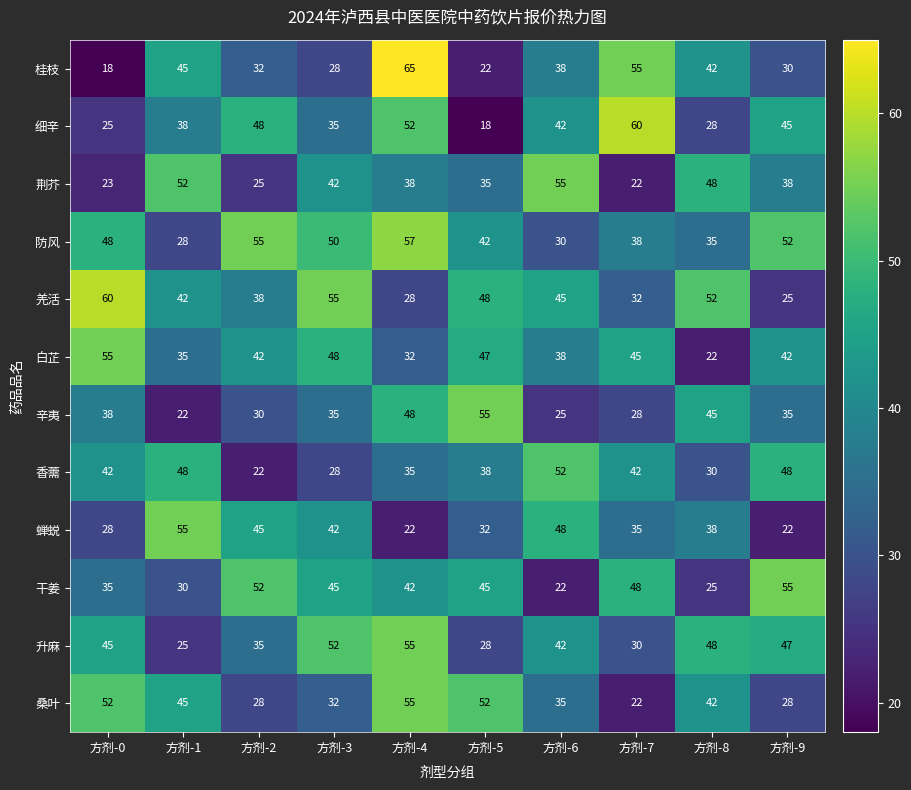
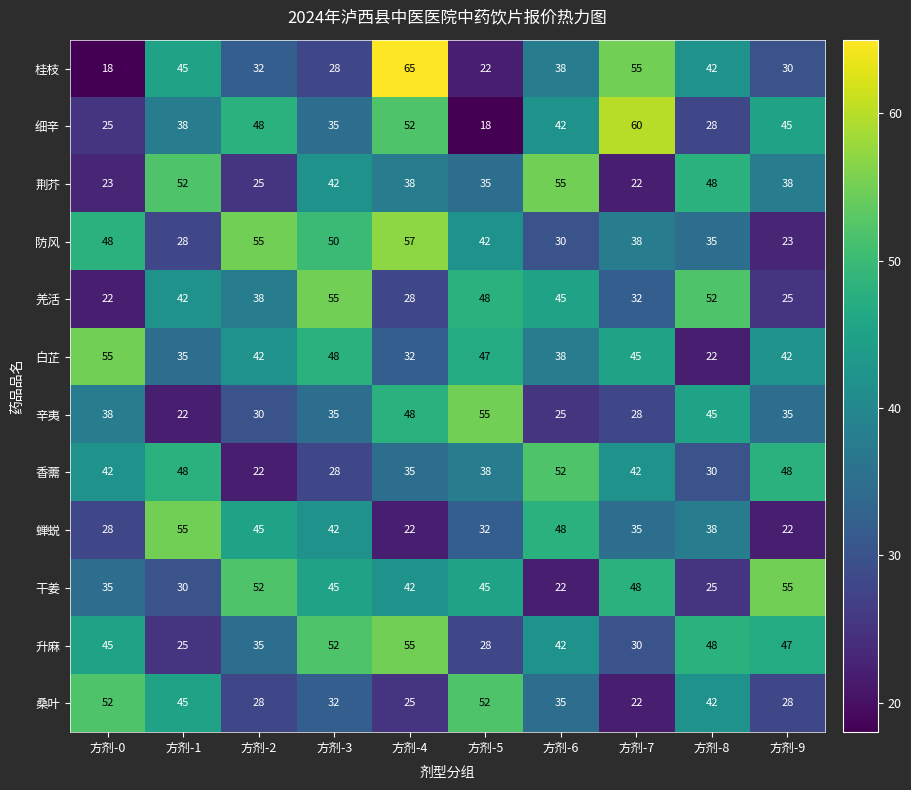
  {
    "桂枝": {
      "方剂-0": 18,
      "方剂-1": 45,
      "方剂-2": 32,
      "方剂-3": 28,
      "方剂-4": 65,
      "方剂-5": 22,
      "方剂-6": 38,
      "方剂-7": 55,
      "方剂-8": 42,
      "方剂-9": 30
    },
    "细辛": {
      "方剂-0": 25,
      "方剂-1": 38,
      "方剂-2": 48,
      "方剂-3": 35,
      "方剂-4": 52,
      "方剂-5": 18,
      "方剂-6": 42,
      "方剂-7": 60,
      "方剂-8": 28,
      "方剂-9": 45
    },
    "荆芥": {
      "方剂-0": 23,
      "方剂-1": 52,
      "方剂-2": 25,
      "方剂-3": 42,
      "方剂-4": 38,
      "方剂-5": 35,
      "方剂-6": 55,
      "方剂-7": 22,
      "方剂-8": 48,
      "方剂-9": 38
    },
    "防风": {
      "方剂-0": 48,
      "方剂-1": 28,
      "方剂-2": 55,
      "方剂-3": 50,
      "方剂-4": 57,
      "方剂-5": 42,
      "方剂-6": 30,
      "方剂-7": 38,
      "方剂-8": 35,
-     "方剂-9": 52
+     "方剂-9": 23
    },
    "羌活": {
-     "方剂-0": 60,
+     "方剂-0": 22,
      "方剂-1": 42,
      "方剂-2": 38,
      "方剂-3": 55,
      "方剂-4": 28,
      "方剂-5": 48,
      "方剂-6": 45,
      "方剂-7": 32,
      "方剂-8": 52,
      "方剂-9": 25
    },
    "白芷": {
      "方剂-0": 55,
      "方剂-1": 35,
      "方剂-2": 42,
      "方剂-3": 48,
      "方剂-4": 32,
      "方剂-5": 47,
      "方剂-6": 38,
      "方剂-7": 45,
      "方剂-8": 22,
      "方剂-9": 42
    },
    "辛夷": {
      "方剂-0": 38,
      "方剂-1": 22,
      "方剂-2": 30,
      "方剂-3": 35,
      "方剂-4": 48,
      "方剂-5": 55,
      "方剂-6": 25,
      "方剂-7": 28,
      "方剂-8": 45,
      "方剂-9": 35
    },
    "香薷": {
      "方剂-0": 42,
      "方剂-1": 48,
      "方剂-2": 22,
      "方剂-3": 28,
      "方剂-4": 35,
      "方剂-5": 38,
      "方剂-6": 52,
      "方剂-7": 42,
      "方剂-8": 30,
      "方剂-9": 48
    },
    "蝉蜕": {
      "方剂-0": 28,
      "方剂-1": 55,
      "方剂-2": 45,
      "方剂-3": 42,
      "方剂-4": 22,
      "方剂-5": 32,
      "方剂-6": 48,
      "方剂-7": 35,
      "方剂-8": 38,
      "方剂-9": 22
    },
    "干姜": {
      "方剂-0": 35,
      "方剂-1": 30,
      "方剂-2": 52,
      "方剂-3": 45,
      "方剂-4": 42,
      "方剂-5": 45,
      "方剂-6": 22,
      "方剂-7": 48,
      "方剂-8": 25,
      "方剂-9": 55
    },
    "升麻": {
      "方剂-0": 45,
      "方剂-1": 25,
      "方剂-2": 35,
      "方剂-3": 52,
      "方剂-4": 55,
      "方剂-5": 28,
      "方剂-6": 42,
      "方剂-7": 30,
      "方剂-8": 48,
      "方剂-9": 47
    },
    "桑叶": {
      "方剂-0": 52,
      "方剂-1": 45,
      "方剂-2": 28,
      "方剂-3": 32,
-     "方剂-4": 55,
+     "方剂-4": 25,
      "方剂-5": 52,
      "方剂-6": 35,
      "方剂-7": 22,
      "方剂-8": 42,
      "方剂-9": 28
    }
  }
